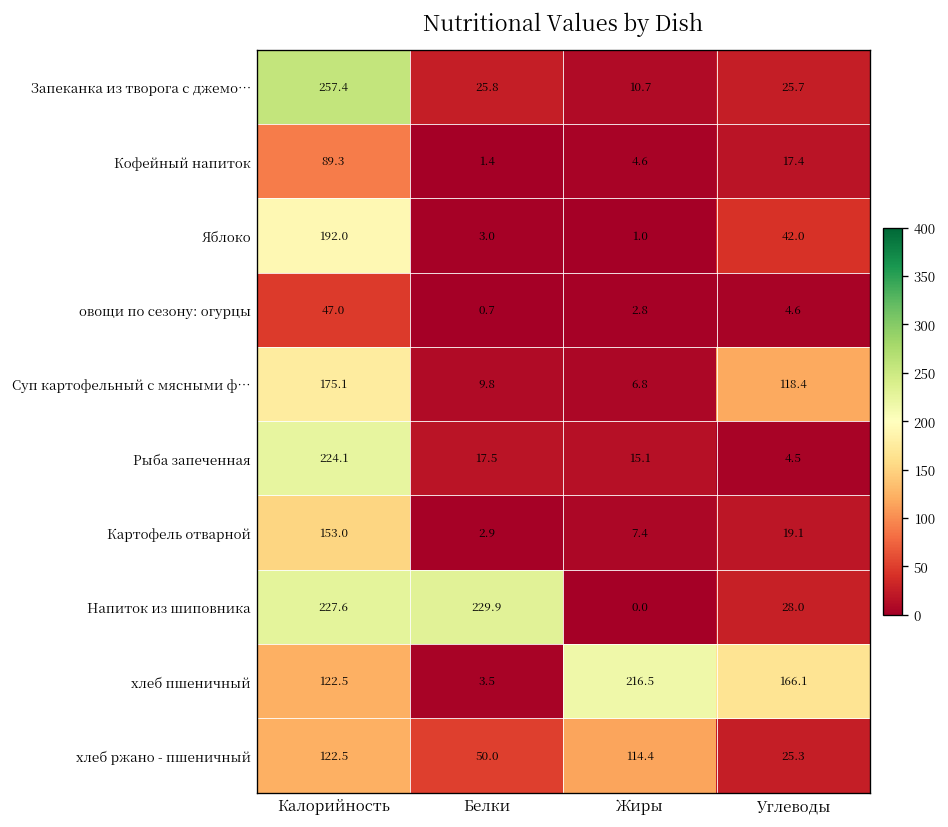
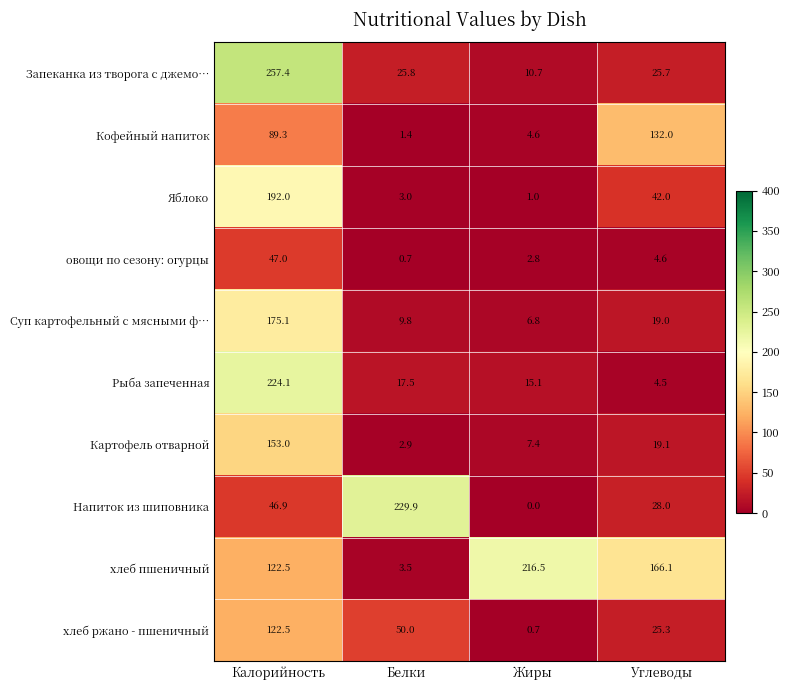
  {
    "Запеканка из творога с джемо…": {
      "Калорийность": 257.4,
      "Белки": 25.8,
      "Жиры": 10.7,
      "Углеводы": 25.7
    },
    "Кофейный напиток": {
      "Калорийность": 89.3,
      "Белки": 1.4,
      "Жиры": 4.6,
-     "Углеводы": 17.4
+     "Углеводы": 132.0
    },
    "Яблоко": {
      "Калорийность": 192.0,
      "Белки": 3.0,
      "Жиры": 1.0,
      "Углеводы": 42.0
    },
    "овощи по сезону: огурцы": {
      "Калорийность": 47.0,
      "Белки": 0.7,
      "Жиры": 2.8,
      "Углеводы": 4.6
    },
    "Суп картофельный с мясными ф…": {
      "Калорийность": 175.1,
      "Белки": 9.8,
      "Жиры": 6.8,
-     "Углеводы": 118.4
+     "Углеводы": 19.0
    },
    "Рыба запеченная": {
      "Калорийность": 224.1,
      "Белки": 17.5,
      "Жиры": 15.1,
      "Углеводы": 4.5
    },
    "Картофель отварной": {
      "Калорийность": 153.0,
      "Белки": 2.9,
      "Жиры": 7.4,
      "Углеводы": 19.1
    },
    "Напиток из шиповника": {
-     "Калорийность": 227.6,
+     "Калорийность": 46.9,
      "Белки": 229.9,
      "Жиры": 0.0,
      "Углеводы": 28.0
    },
    "хлеб пшеничный": {
      "Калорийность": 122.5,
      "Белки": 3.5,
      "Жиры": 216.5,
      "Углеводы": 166.1
    },
    "хлеб ржано - пшеничный": {
      "Калорийность": 122.5,
      "Белки": 50.0,
-     "Жиры": 114.4,
+     "Жиры": 0.7,
      "Углеводы": 25.3
    }
  }
